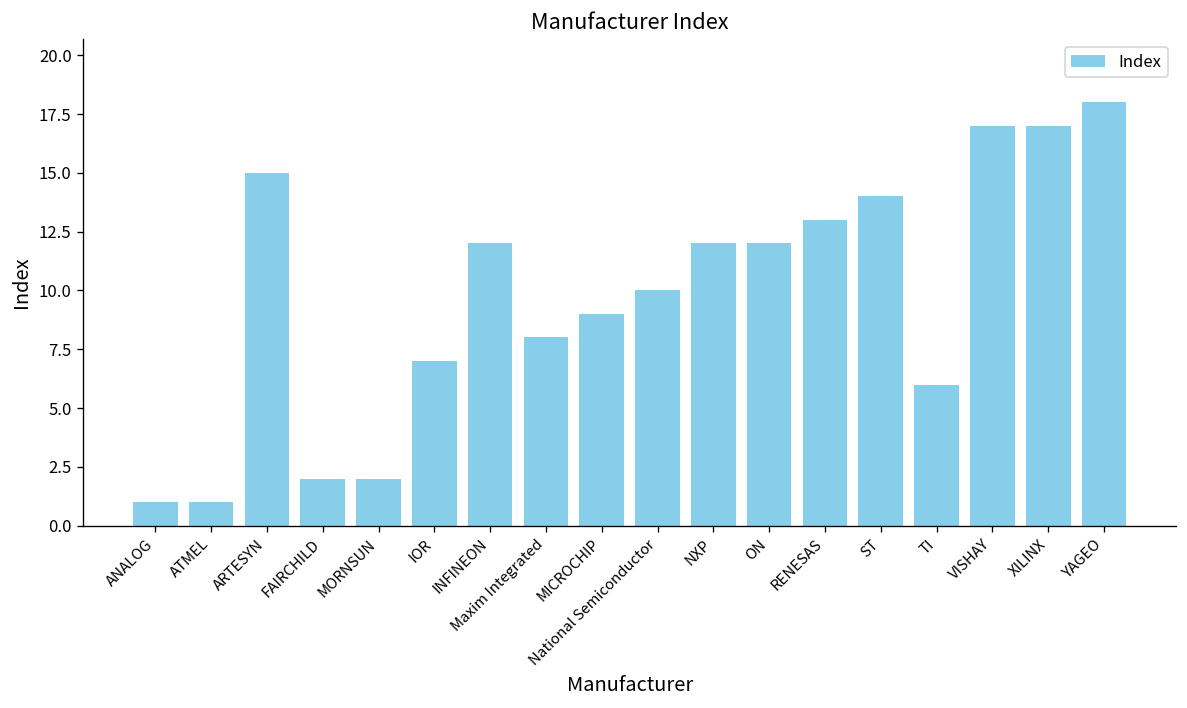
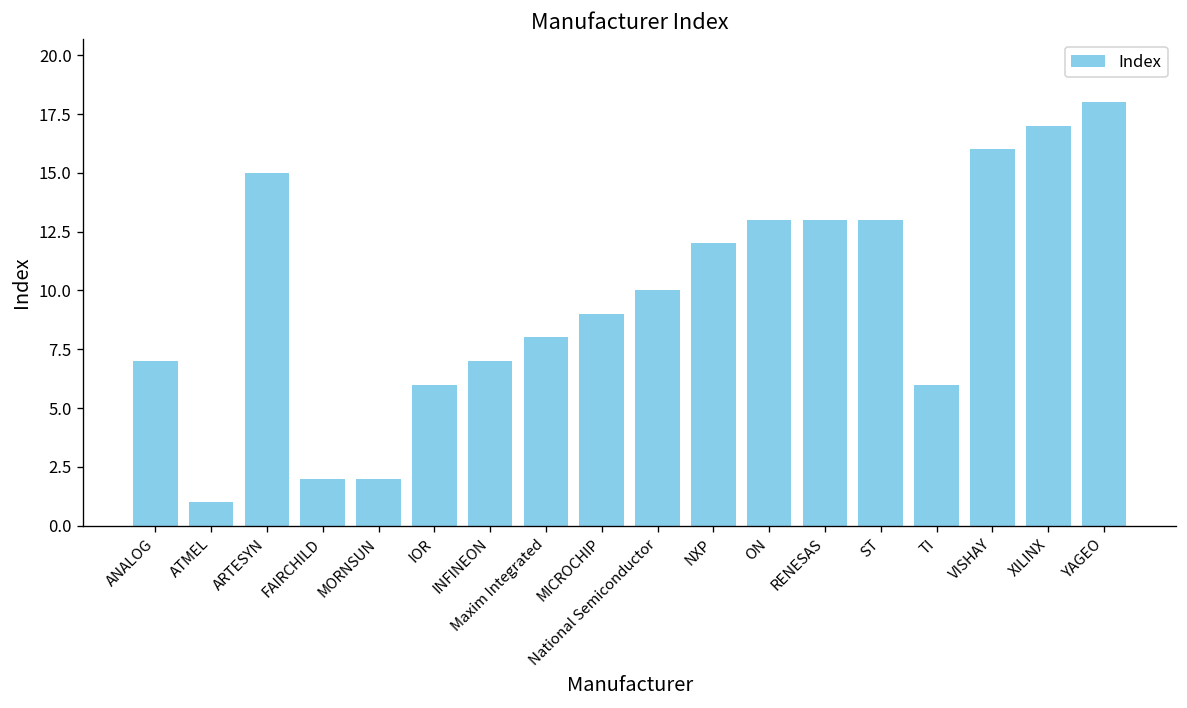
  {
-   "ANALOG": 1,
+   "ANALOG": 7,
    "ATMEL": 1,
    "ARTESYN": 15,
    "FAIRCHILD": 2,
    "MORNSUN": 2,
-   "IOR": 7,
-   "INFINEON": 12,
+   "IOR": 6,
+   "INFINEON": 7,
    "Maxim Integrated": 8,
    "MICROCHIP": 9,
    "National Semiconductor": 10,
    "NXP": 12,
-   "ON": 12,
+   "ON": 13,
    "RENESAS": 13,
-   "ST": 14,
+   "ST": 13,
    "TI": 6,
-   "VISHAY": 17,
+   "VISHAY": 16,
    "XILINX": 17,
    "YAGEO": 18
  }
